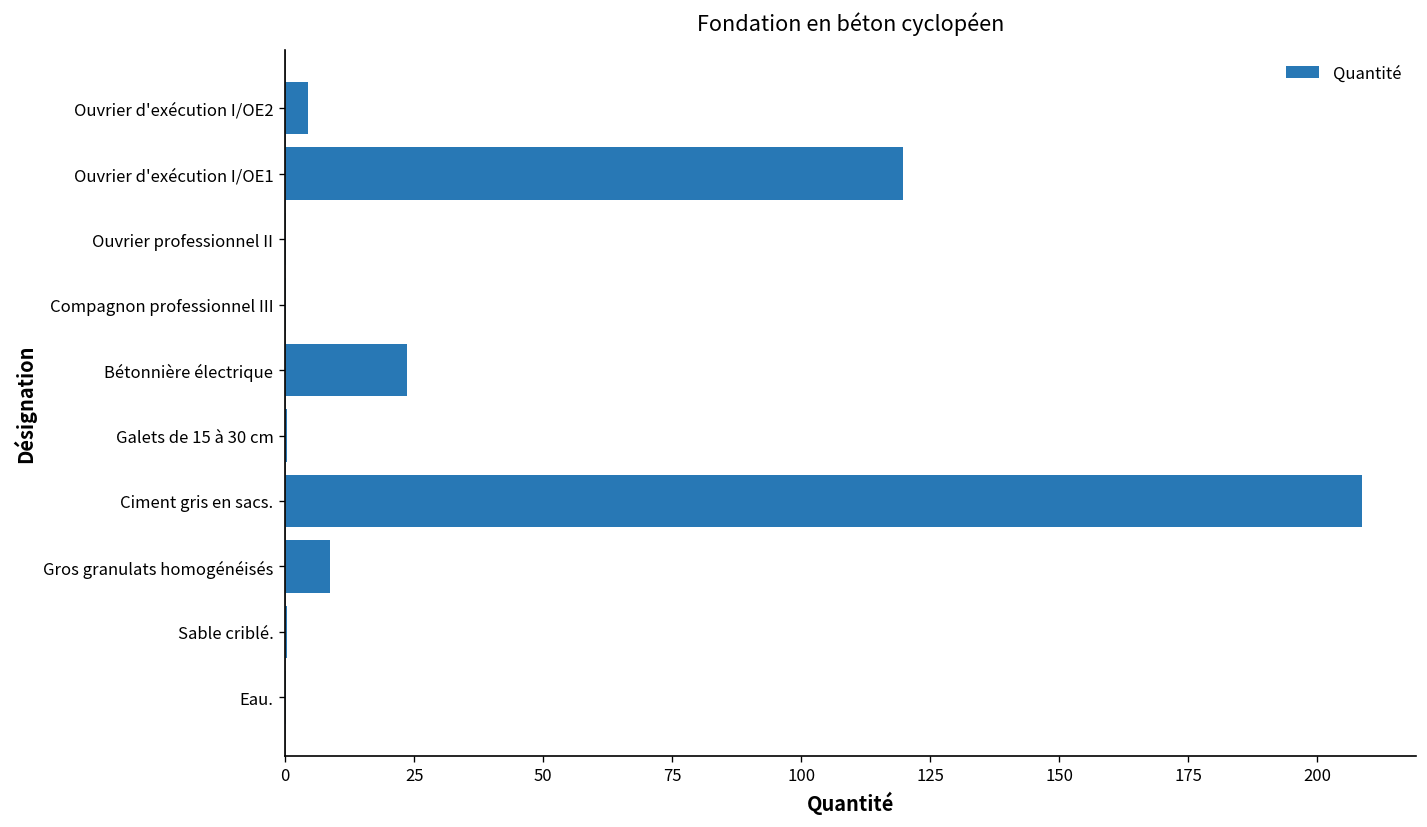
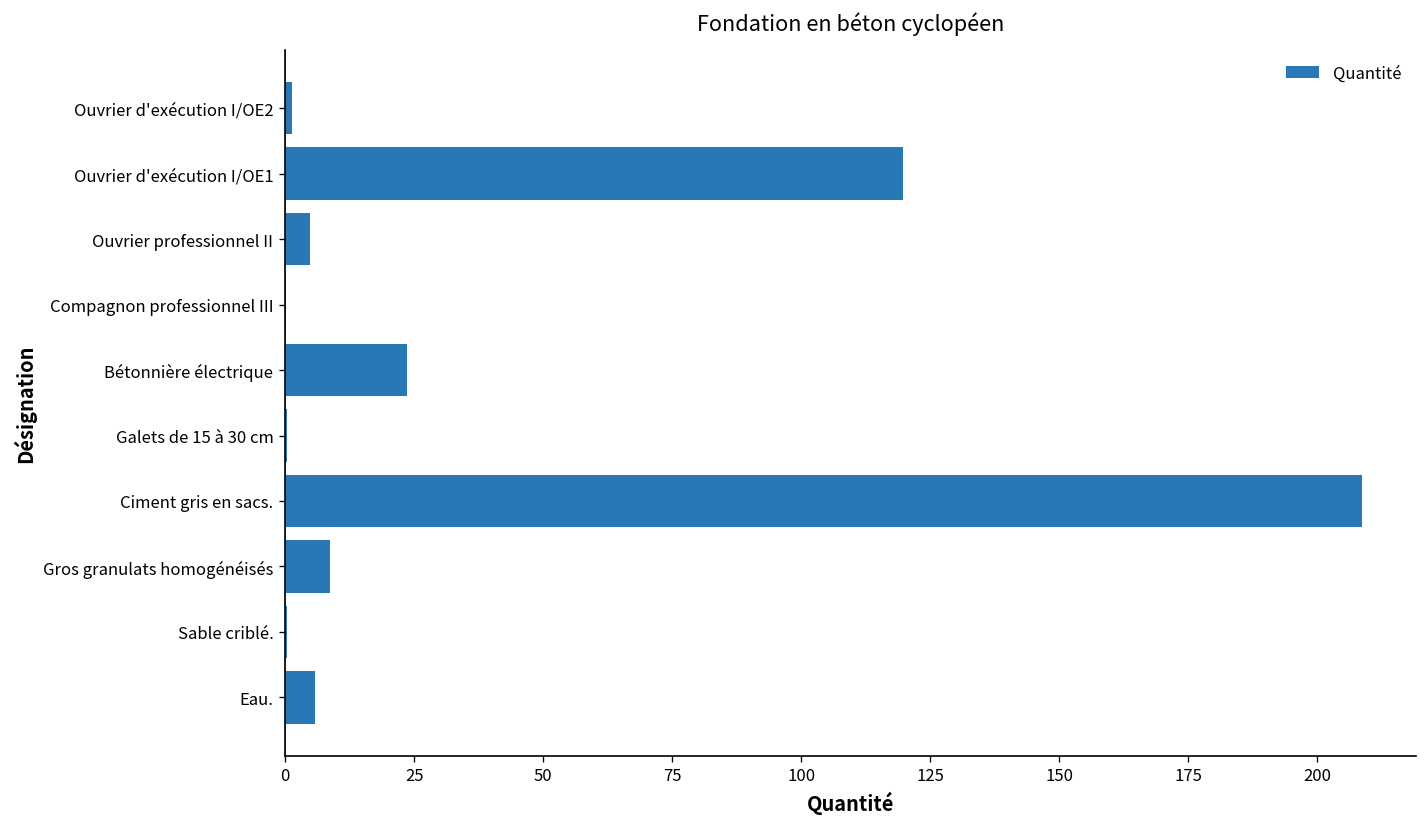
  {
-   "Ouvrier d'exécution I/OE2": 4,
+   "Ouvrier d'exécution I/OE2": 1,
    "Ouvrier d'exécution I/OE1": 120,
-   "Ouvrier professionnel II": 0,
+   "Ouvrier professionnel II": 5,
    "Bétonnière électrique": 24,
    "Ciment gris en sacs.": 209,
    "Gros granulats homogénéisés": 9,
-   "Eau.": 0
+   "Eau.": 6
  }
